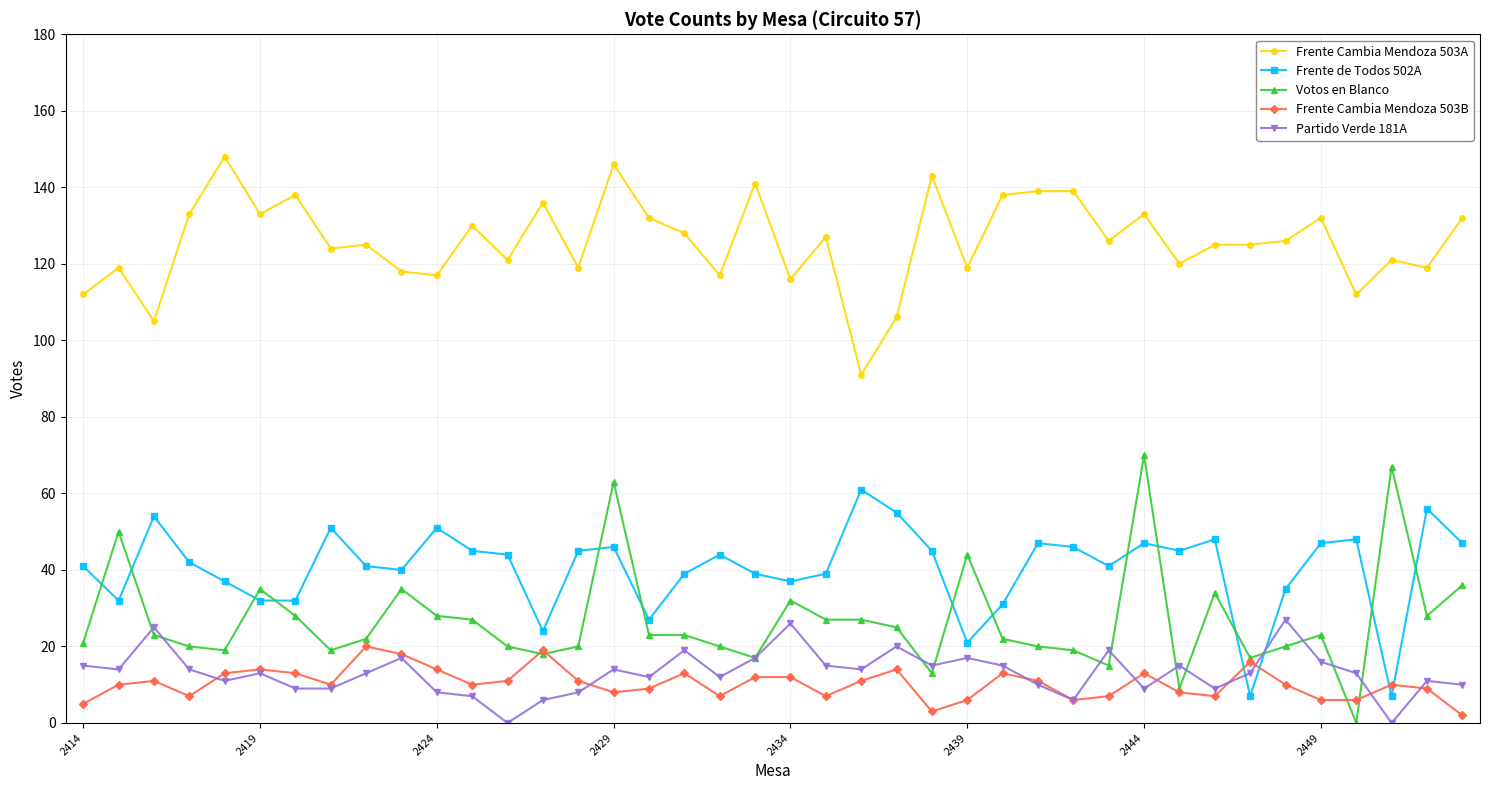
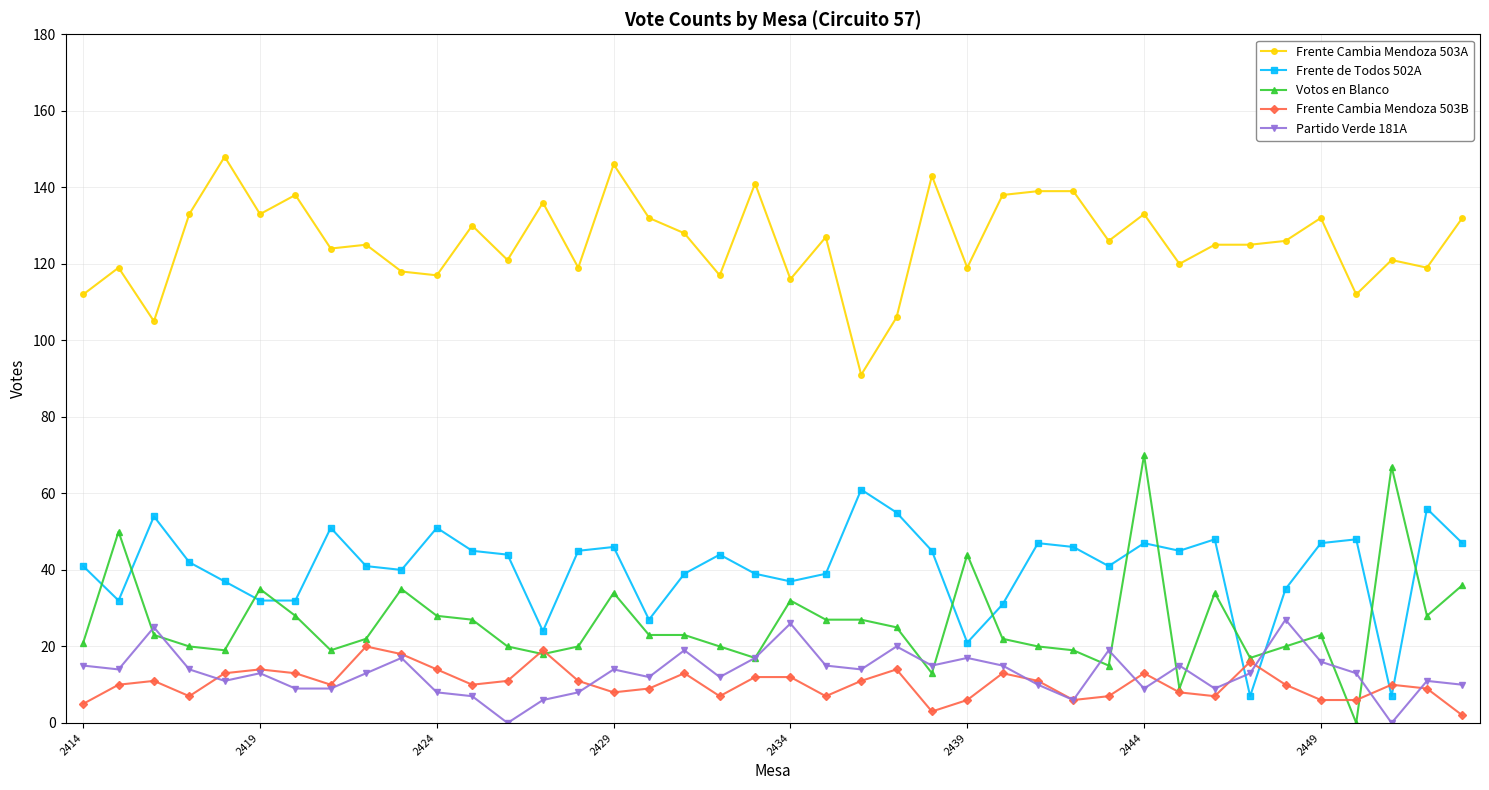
  {
    "Frente Cambia Mendoza 503A": {
      "2414": 112,
      "2419": 133,
      "2424": 117,
      "2429": 146,
      "2434": 116,
      "2439": 119,
      "2444": 133,
      "2449": 132
    },
    "Frente de Todos 502A": {
      "2414": 41,
      "2419": 32,
      "2424": 51,
      "2429": 46,
      "2434": 37,
      "2439": 21,
      "2444": 47,
      "2449": 47
    },
    "Votos en Blanco": {
      "2414": 21,
      "2419": 35,
      "2424": 28,
-     "2429": 63,
+     "2429": 34,
      "2434": 32,
      "2439": 44,
      "2444": 70,
      "2449": 23
    },
    "Frente Cambia Mendoza 503B": {
      "2414": 5,
      "2419": 14,
      "2424": 14,
      "2429": 8,
      "2434": 12,
      "2439": 6,
      "2444": 13,
      "2449": 6
    },
    "Partido Verde 181A": {
      "2414": 15,
      "2419": 13,
      "2424": 8,
      "2429": 14,
      "2434": 26,
      "2439": 17,
      "2444": 9,
      "2449": 16
    }
  }
